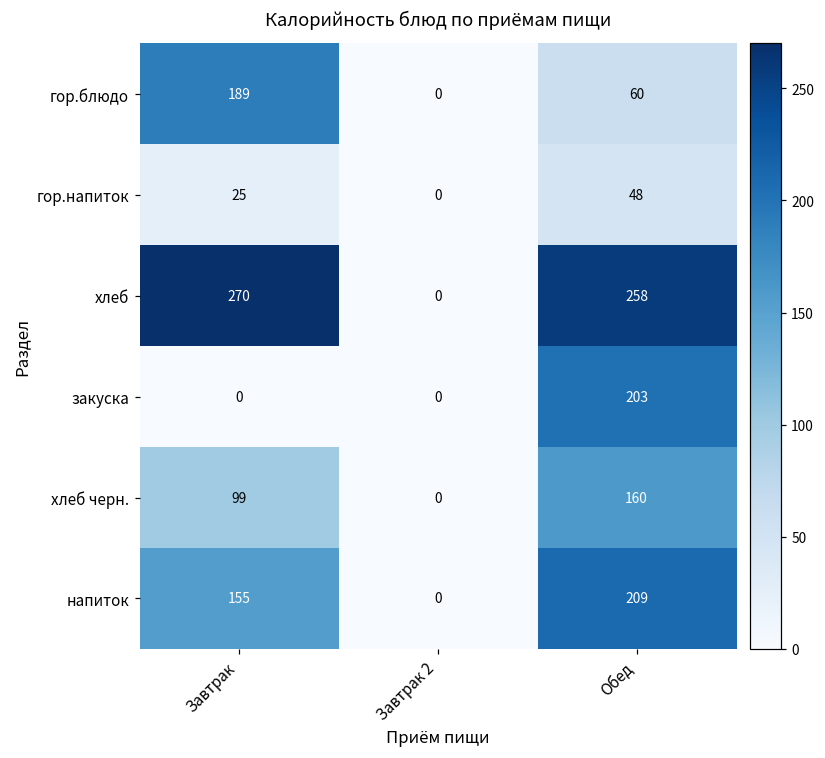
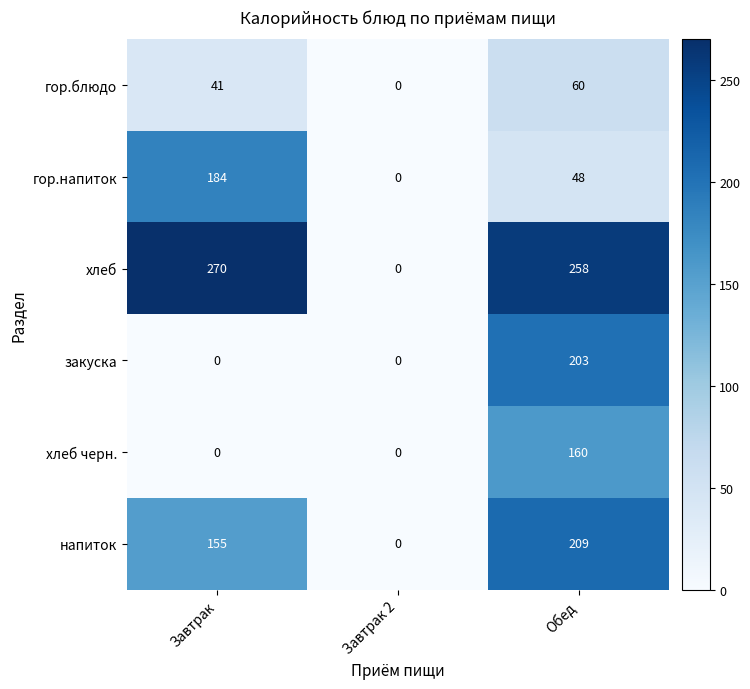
  {
    "гор.блюдо": {
-     "Завтрак": 189,
+     "Завтрак": 41,
      "Завтрак 2": 0,
      "Обед": 60
    },
    "гор.напиток": {
-     "Завтрак": 25,
+     "Завтрак": 184,
      "Завтрак 2": 0,
      "Обед": 48
    },
    "хлеб": {
      "Завтрак": 270,
      "Завтрак 2": 0,
      "Обед": 258
    },
    "закуска": {
      "Завтрак": 0,
      "Завтрак 2": 0,
      "Обед": 203
    },
    "хлеб черн.": {
-     "Завтрак": 99,
+     "Завтрак": 0,
      "Завтрак 2": 0,
      "Обед": 160
    },
    "напиток": {
      "Завтрак": 155,
      "Завтрак 2": 0,
      "Обед": 209
    }
  }
